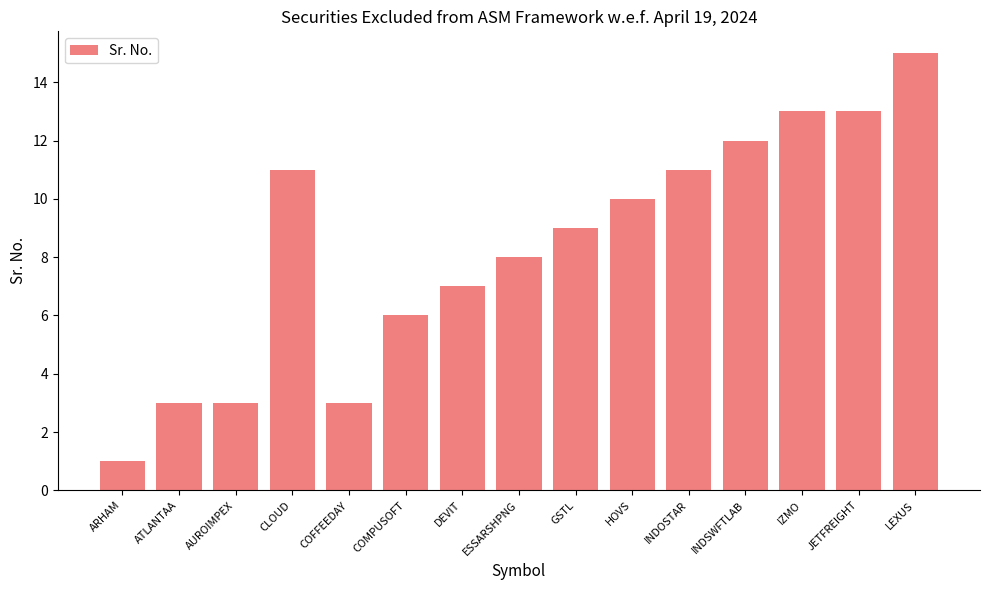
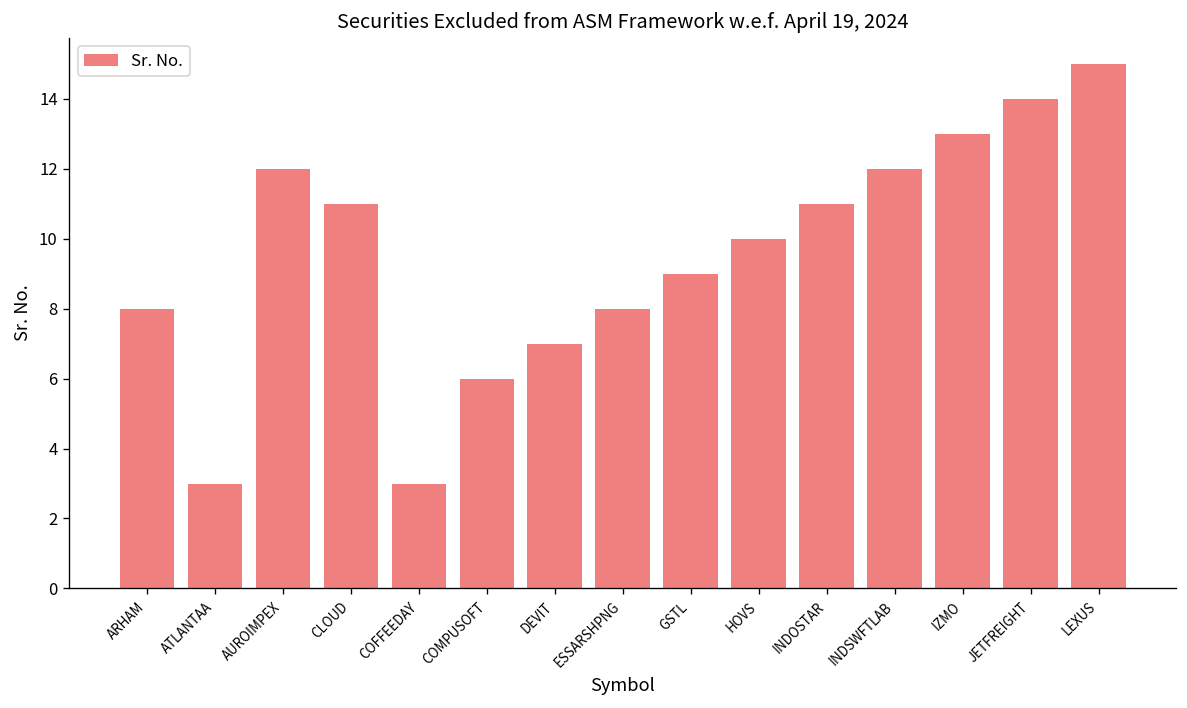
  {
-   "ARHAM": 1,
+   "ARHAM": 8,
    "ATLANTAA": 3,
-   "AUROIMPEX": 3,
+   "AUROIMPEX": 12,
    "CLOUD": 11,
    "COFFEEDAY": 3,
    "COMPUSOFT": 6,
    "DEVIT": 7,
    "ESSARSHPNG": 8,
    "GSTL": 9,
    "HOVS": 10,
    "INDOSTAR": 11,
    "INDSWFTLAB": 12,
    "IZMO": 13,
-   "JETFREIGHT": 13,
+   "JETFREIGHT": 14,
    "LEXUS": 15
  }
